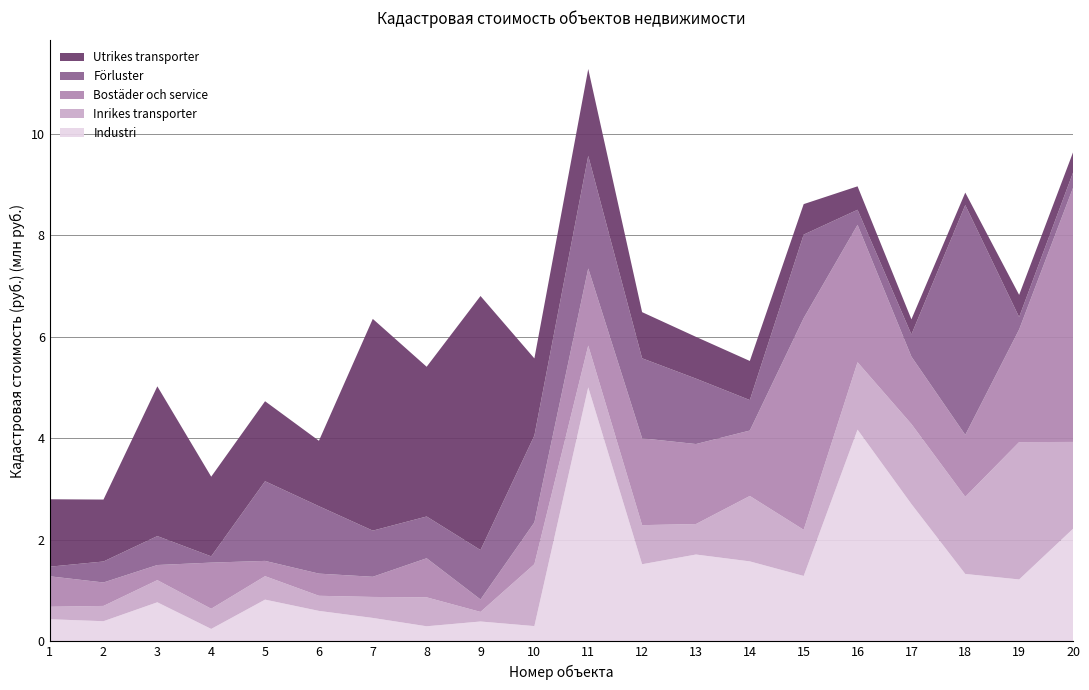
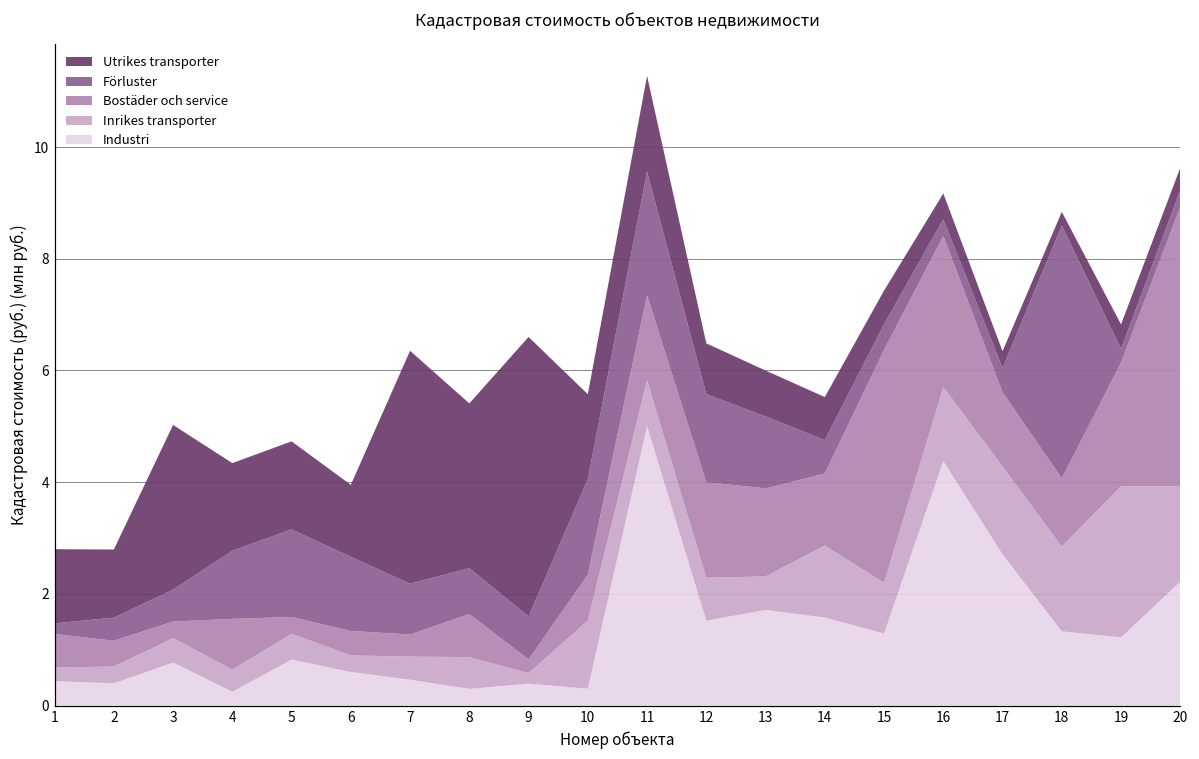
  {
    "Industri": {
      "1": 0.4,
      "2": 0.4,
      "3": 0.8,
      "4": 0.2,
      "5": 0.8,
      "6": 0.6,
      "7": 0.5,
      "8": 0.3,
      "9": 0.4,
      "10": 0.3,
      "11": 5.0,
      "12": 1.5,
      "13": 1.7,
      "14": 1.6,
      "15": 1.3,
-     "16": 4.2,
+     "16": 4.4,
      "17": 2.7,
      "18": 1.3,
      "19": 1.2,
      "20": 2.2
    },
    "Förluster": {
      "1": 0.2,
      "2": 0.4,
      "3": 0.6,
-     "4": 0.1,
+     "4": 1.2,
      "5": 1.6,
      "6": 1.3,
      "7": 0.9,
      "8": 0.8,
-     "9": 1.0,
+     "9": 0.8,
      "10": 1.7,
      "11": 2.2,
      "12": 1.6,
      "13": 1.3,
      "14": 0.6,
-     "15": 1.6,
+     "15": 0.5,
      "16": 0.3,
      "17": 0.4,
      "18": 4.5,
      "19": 0.2,
      "20": 0.3
    },
    "Utrikes transporter": {
      "1": 1.3,
      "2": 1.2,
      "3": 3.0,
      "4": 1.6,
      "5": 1.6,
      "6": 1.3,
      "7": 4.2,
      "8": 2.9,
      "9": 5.0,
      "10": 1.5,
      "11": 1.7,
      "12": 0.9,
      "13": 0.8,
      "14": 0.8,
      "15": 0.6,
      "16": 0.5,
      "17": 0.3,
      "18": 0.2,
      "19": 0.4,
      "20": 0.4
    }
  }
